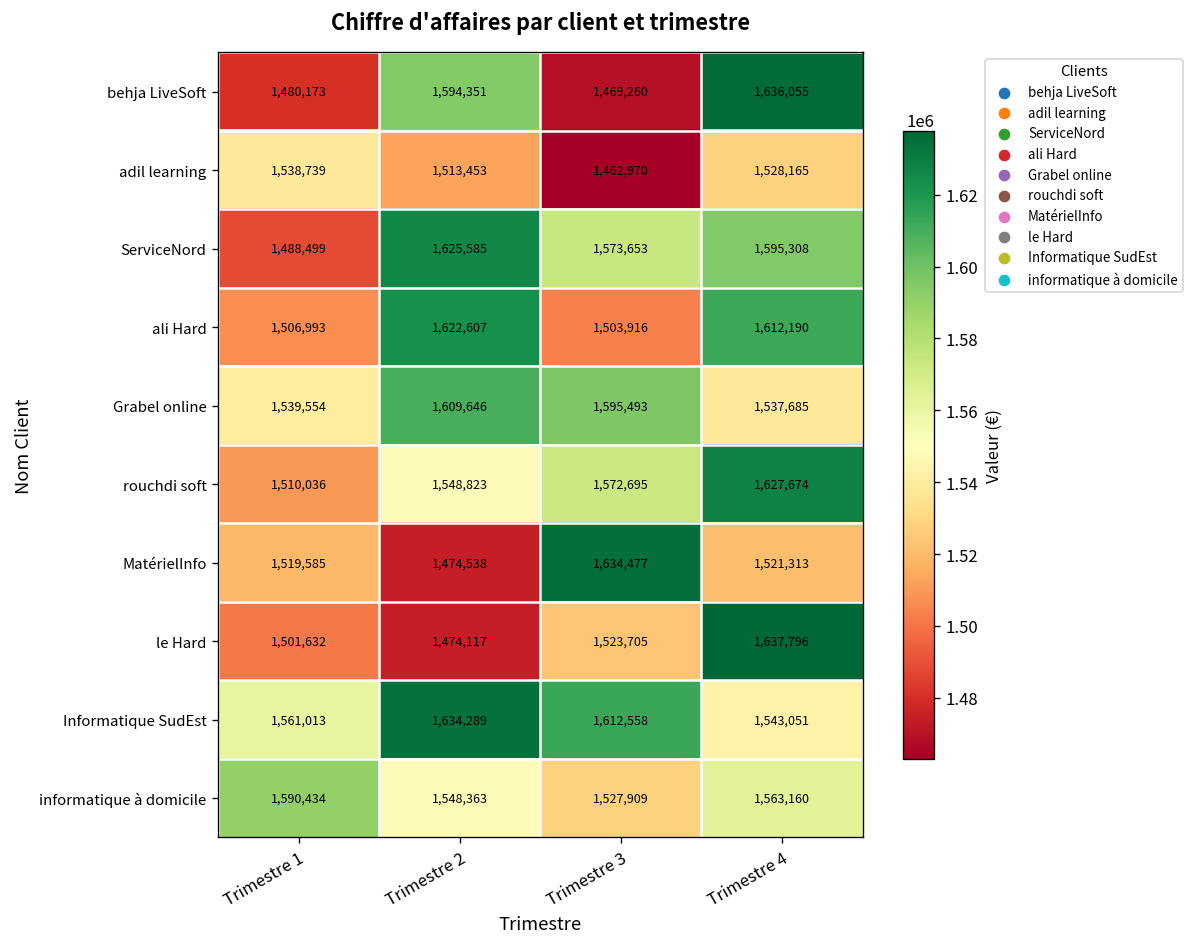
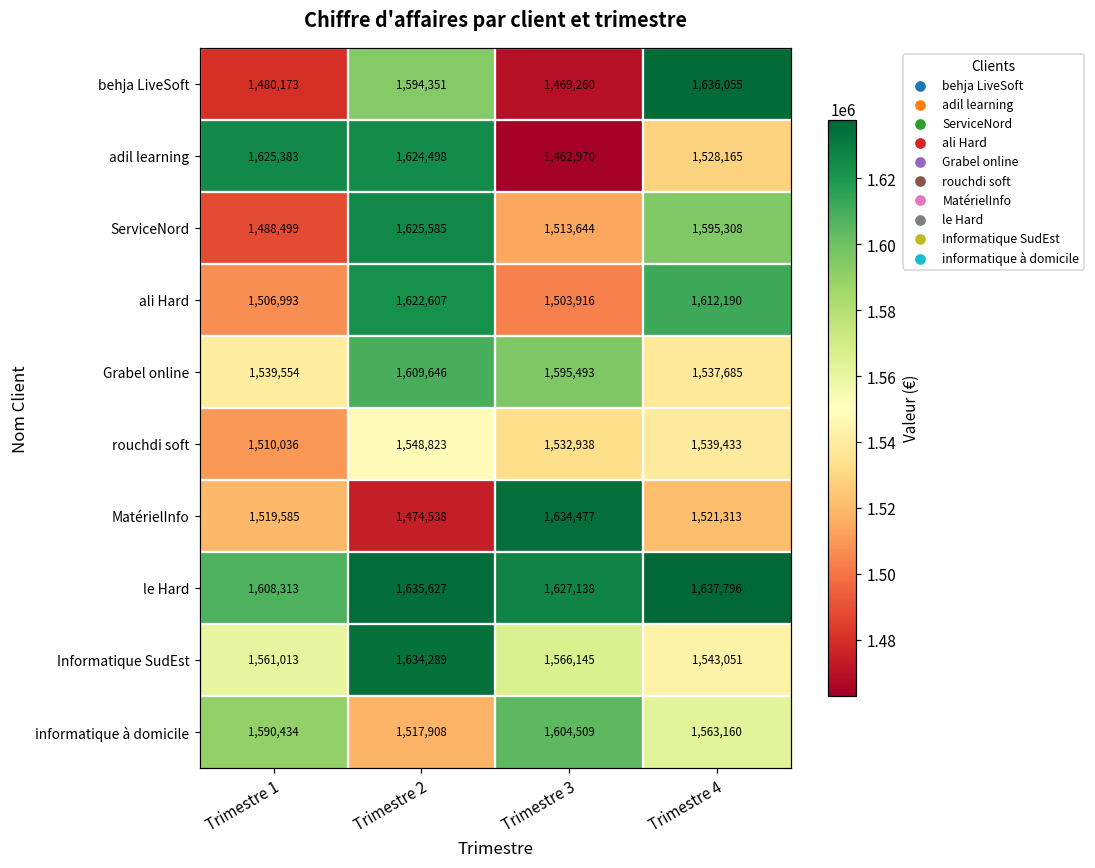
  {
    "behja LiveSoft": {
      "Trimestre 1": "1,480,173",
      "Trimestre 2": "1,594,351",
      "Trimestre 3": "1,469,260",
      "Trimestre 4": "1,636,055"
    },
    "adil learning": {
-     "Trimestre 1": "1,538,739",
-     "Trimestre 2": "1,513,453",
+     "Trimestre 1": "1,625,383",
+     "Trimestre 2": "1,624,498",
      "Trimestre 3": "1,462,970",
      "Trimestre 4": "1,528,165"
    },
    "ServiceNord": {
      "Trimestre 1": "1,488,499",
      "Trimestre 2": "1,625,585",
-     "Trimestre 3": "1,573,653",
+     "Trimestre 3": "1,513,644",
      "Trimestre 4": "1,595,308"
    },
    "ali Hard": {
      "Trimestre 1": "1,506,993",
      "Trimestre 2": "1,622,607",
      "Trimestre 3": "1,503,916",
      "Trimestre 4": "1,612,190"
    },
    "Grabel online": {
      "Trimestre 1": "1,539,554",
      "Trimestre 2": "1,609,646",
      "Trimestre 3": "1,595,493",
      "Trimestre 4": "1,537,685"
    },
    "rouchdi soft": {
      "Trimestre 1": "1,510,036",
      "Trimestre 2": "1,548,823",
-     "Trimestre 3": "1,572,695",
-     "Trimestre 4": "1,627,674"
+     "Trimestre 3": "1,532,938",
+     "Trimestre 4": "1,539,433"
    },
    "MatérielInfo": {
      "Trimestre 1": "1,519,585",
      "Trimestre 2": "1,474,538",
      "Trimestre 3": "1,634,477",
      "Trimestre 4": "1,521,313"
    },
    "le Hard": {
-     "Trimestre 1": "1,501,632",
-     "Trimestre 2": "1,474,117",
-     "Trimestre 3": "1,523,705",
+     "Trimestre 1": "1,608,313",
+     "Trimestre 2": "1,635,627",
+     "Trimestre 3": "1,627,138",
      "Trimestre 4": "1,637,796"
    },
    "Informatique SudEst": {
      "Trimestre 1": "1,561,013",
      "Trimestre 2": "1,634,289",
-     "Trimestre 3": "1,612,558",
+     "Trimestre 3": "1,566,145",
      "Trimestre 4": "1,543,051"
    },
    "informatique à domicile": {
      "Trimestre 1": "1,590,434",
-     "Trimestre 2": "1,548,363",
-     "Trimestre 3": "1,527,909",
+     "Trimestre 2": "1,517,908",
+     "Trimestre 3": "1,604,509",
      "Trimestre 4": "1,563,160"
    }
  }
